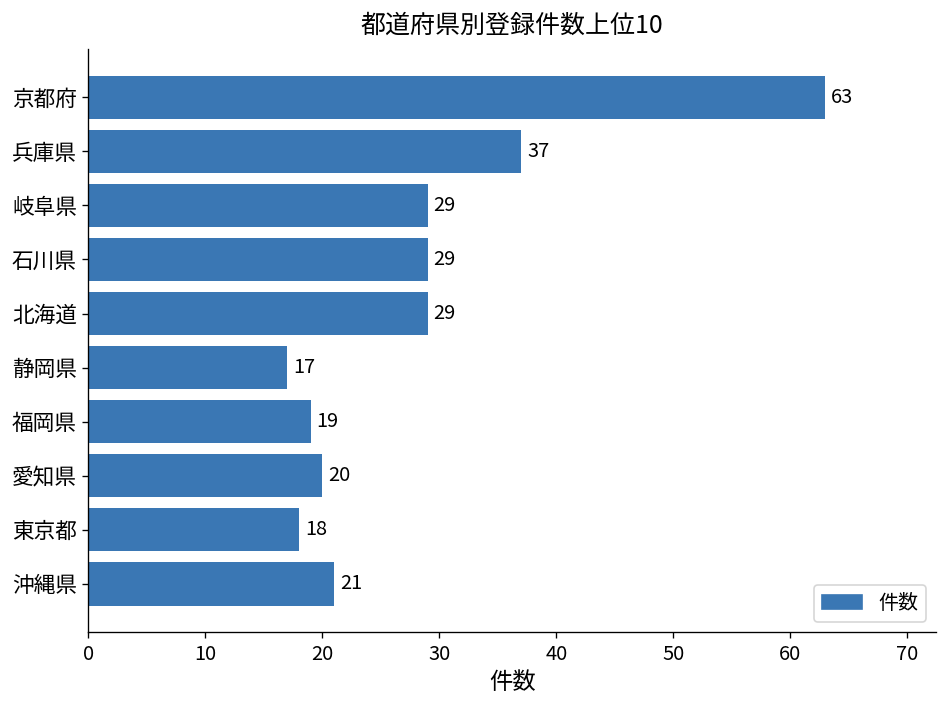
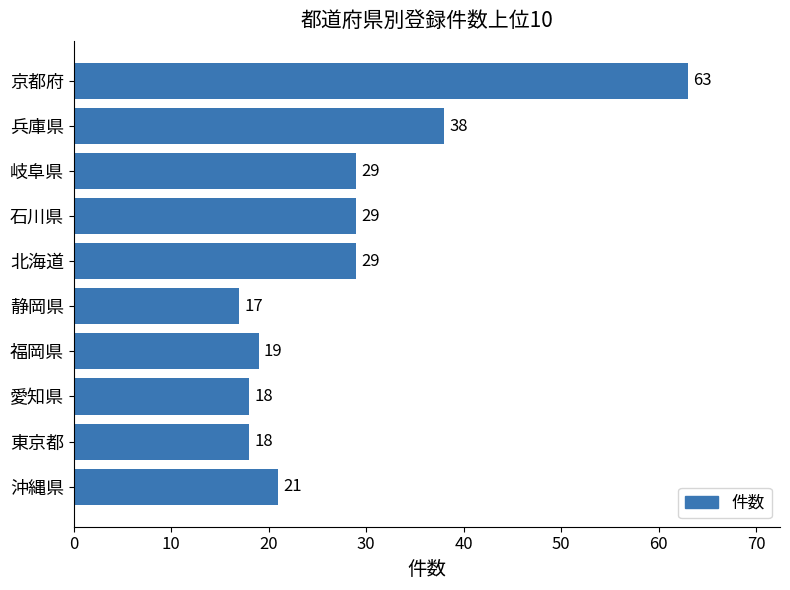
  {
    "京都府": 63,
-   "兵庫県": 37,
+   "兵庫県": 38,
    "岐阜県": 29,
    "石川県": 29,
    "北海道": 29,
    "静岡県": 17,
    "福岡県": 19,
-   "愛知県": 20,
+   "愛知県": 18,
    "東京都": 18,
    "沖縄県": 21
  }
